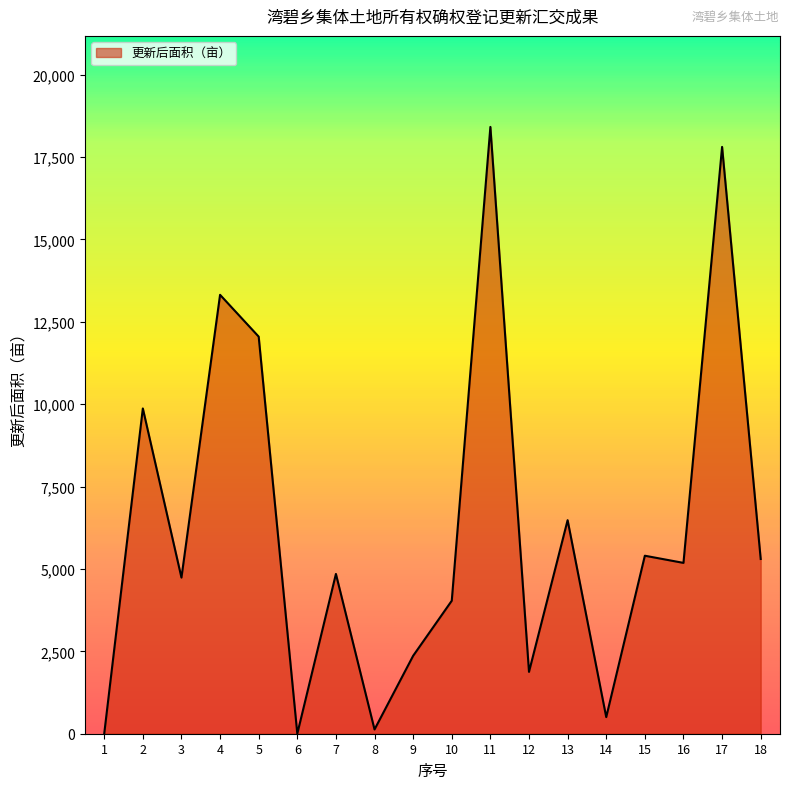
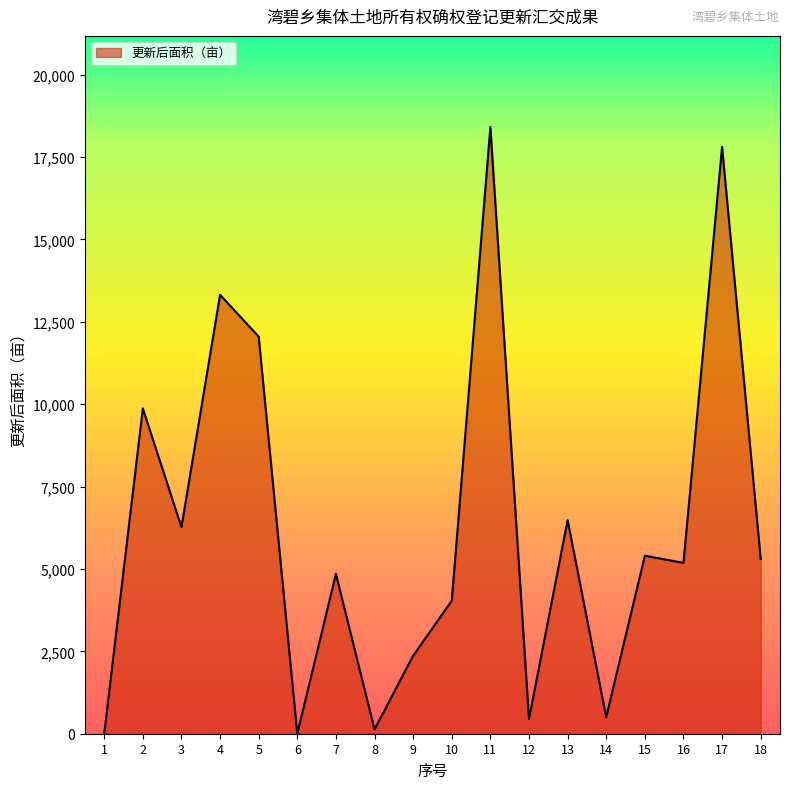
  {
    "1": "0",
    "2": "9,900",
-   "3": "4,700",
+   "3": "6,300",
    "4": "13,300",
    "5": "12,000",
    "6": "0",
    "7": "4,800",
    "8": "100",
    "9": "2,400",
    "10": "4,000",
    "11": "18,400",
-   "12": "1,900",
+   "12": "400",
    "13": "6,500",
    "14": "500",
    "15": "5,400",
    "16": "5,200",
    "17": "17,800",
    "18": "5,300"
  }
